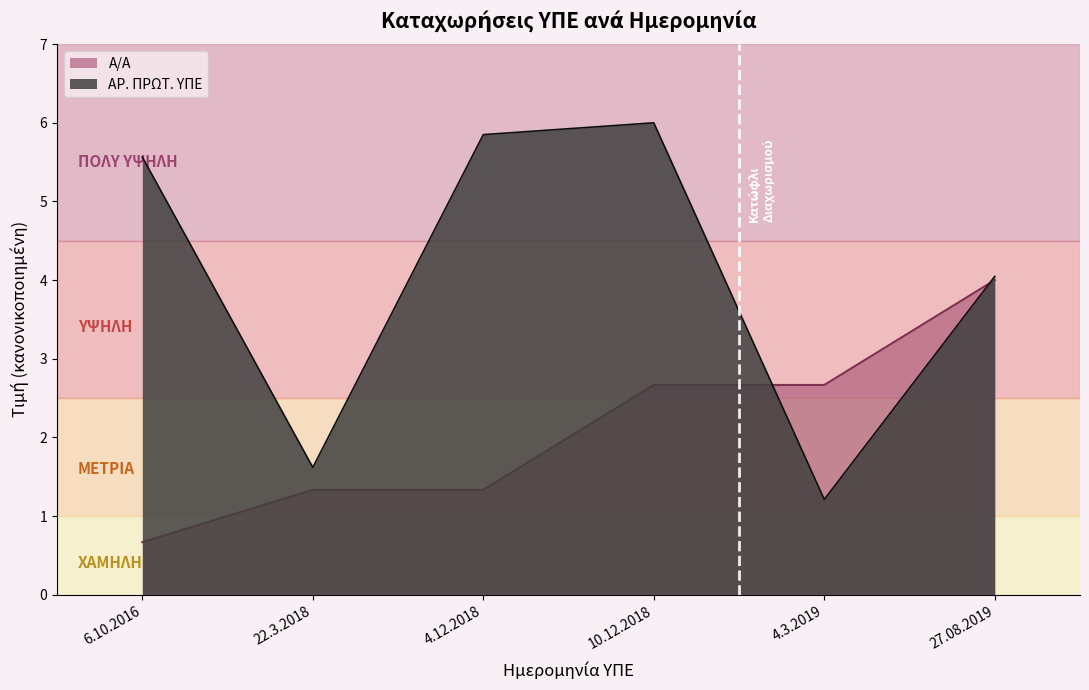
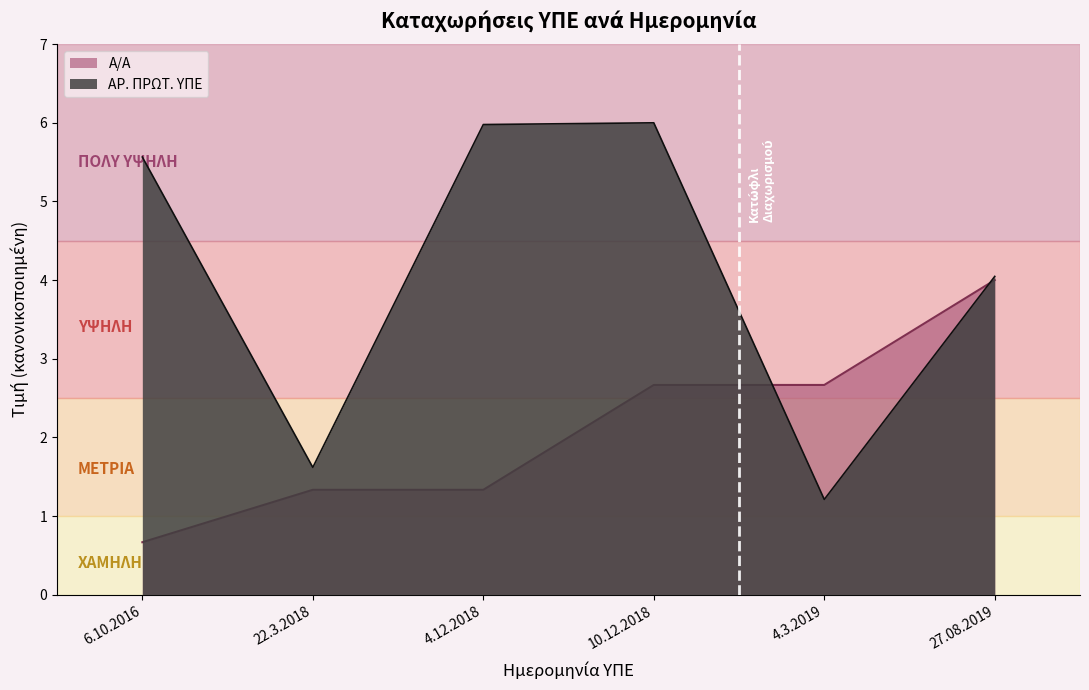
  {
    "Α/Α": {
      "6.10.2016": 0.7,
      "22.3.2018": 1.3,
      "4.12.2018": 1.3,
      "10.12.2018": 2.7,
      "4.3.2019": 2.7,
      "27.08.2019": 4.0
    },
    "ΑΡ. ΠΡΩΤ. ΥΠΕ": {
      "6.10.2016": 5.6,
      "22.3.2018": 1.6,
-     "4.12.2018": 5.8,
+     "4.12.2018": 6.0,
      "10.12.2018": 6.0,
      "4.3.2019": 1.2,
      "27.08.2019": 4.0
    }
  }
